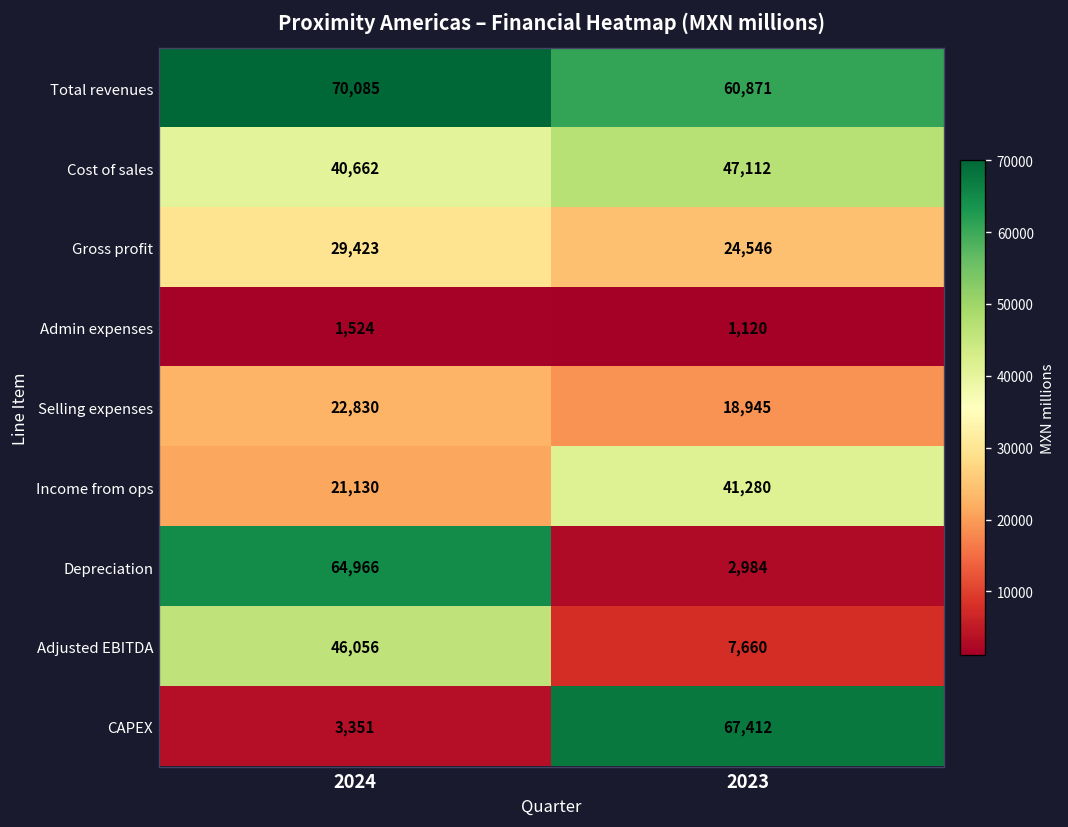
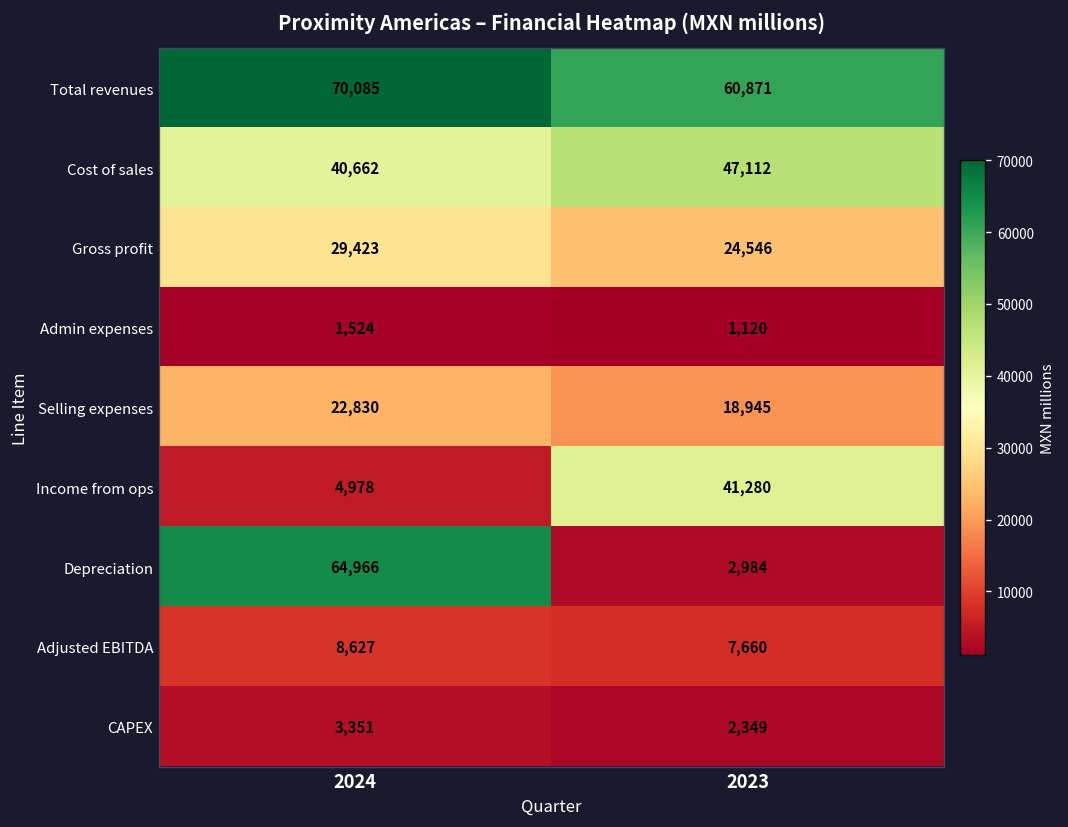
  {
    "Total revenues": {
      "2024": "70,085",
      "2023": "60,871"
    },
    "Cost of sales": {
      "2024": "40,662",
      "2023": "47,112"
    },
    "Gross profit": {
      "2024": "29,423",
      "2023": "24,546"
    },
    "Admin expenses": {
      "2024": "1,524",
      "2023": "1,120"
    },
    "Selling expenses": {
      "2024": "22,830",
      "2023": "18,945"
    },
    "Income from ops": {
-     "2024": "21,130",
+     "2024": "4,978",
      "2023": "41,280"
    },
    "Depreciation": {
      "2024": "64,966",
      "2023": "2,984"
    },
    "Adjusted EBITDA": {
-     "2024": "46,056",
+     "2024": "8,627",
      "2023": "7,660"
    },
    "CAPEX": {
      "2024": "3,351",
-     "2023": "67,412"
+     "2023": "2,349"
    }
  }
